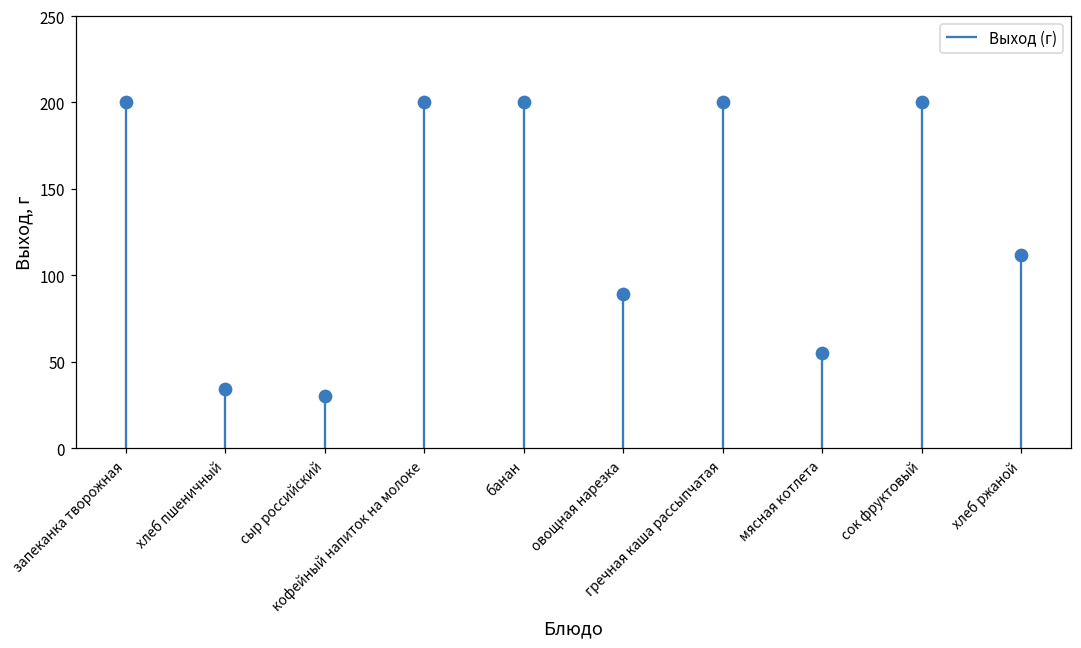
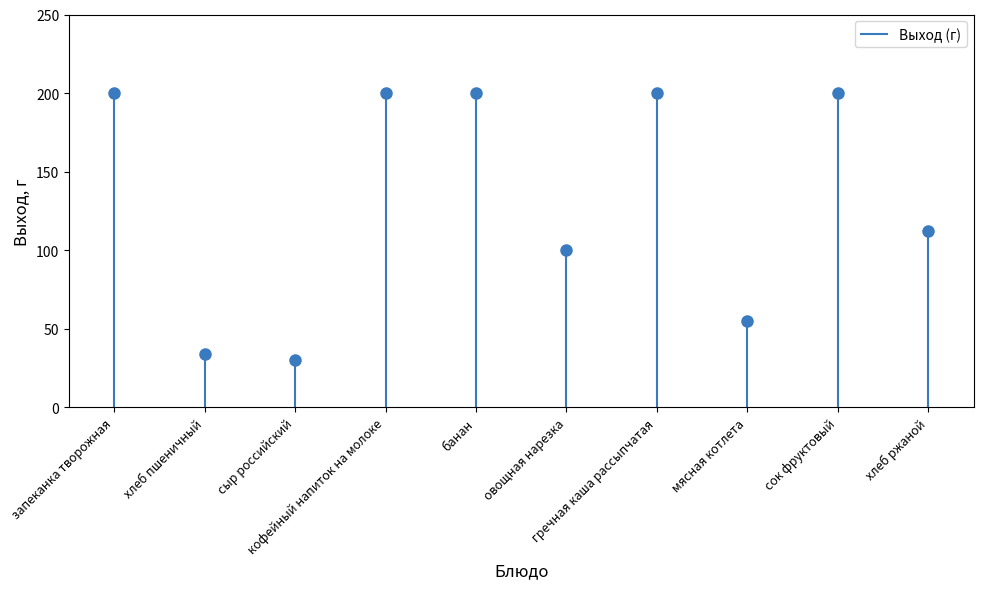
  {
    "запеканка творожная": 200,
    "хлеб пшеничный": 34,
    "сыр российский": 30,
    "кофейный напиток на молоке": 200,
    "банан": 200,
-   "овощная нарезка": 89,
+   "овощная нарезка": 100,
    "гречная каша рассыпчатая": 200,
    "мясная котлета": 55,
    "сок фруктовый": 200,
    "хлеб ржаной": 112
  }
